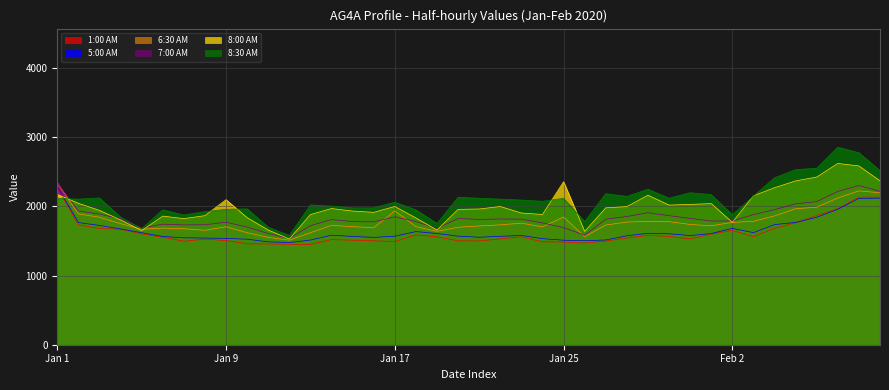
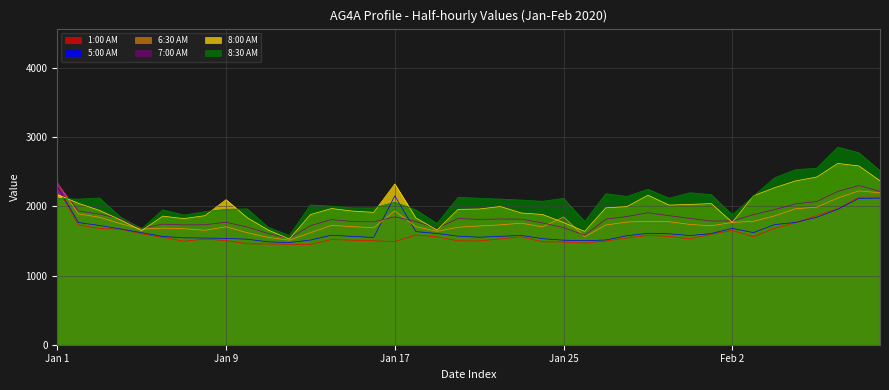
  {
    "1:00 AM": {
      "Jan 17": 1500
    },
    "5:00 AM": {
-     "Jan 17": 1600
+     "Jan 17": 2200
    },
    "6:30 AM": {
      "Jan 9": 1700,
      "Jan 17": 1900,
      "Jan 25": 1800
    },
    "7:00 AM": {
      "Jan 9": 1800,
      "Jan 17": 1800,
      "Jan 25": 1700
    },
    "8:00 AM": {
      "Jan 1": 2200,
      "Jan 9": 2100,
-     "Jan 17": 2000,
-     "Jan 25": 2400
+     "Jan 17": 2300,
+     "Jan 25": 1800
    },
    "8:30 AM": {
      "Jan 1": 2100,
      "Jan 9": 2000,
      "Jan 17": 2100,
      "Jan 25": 2100,
      "Feb 2": 1900
    }
  }
